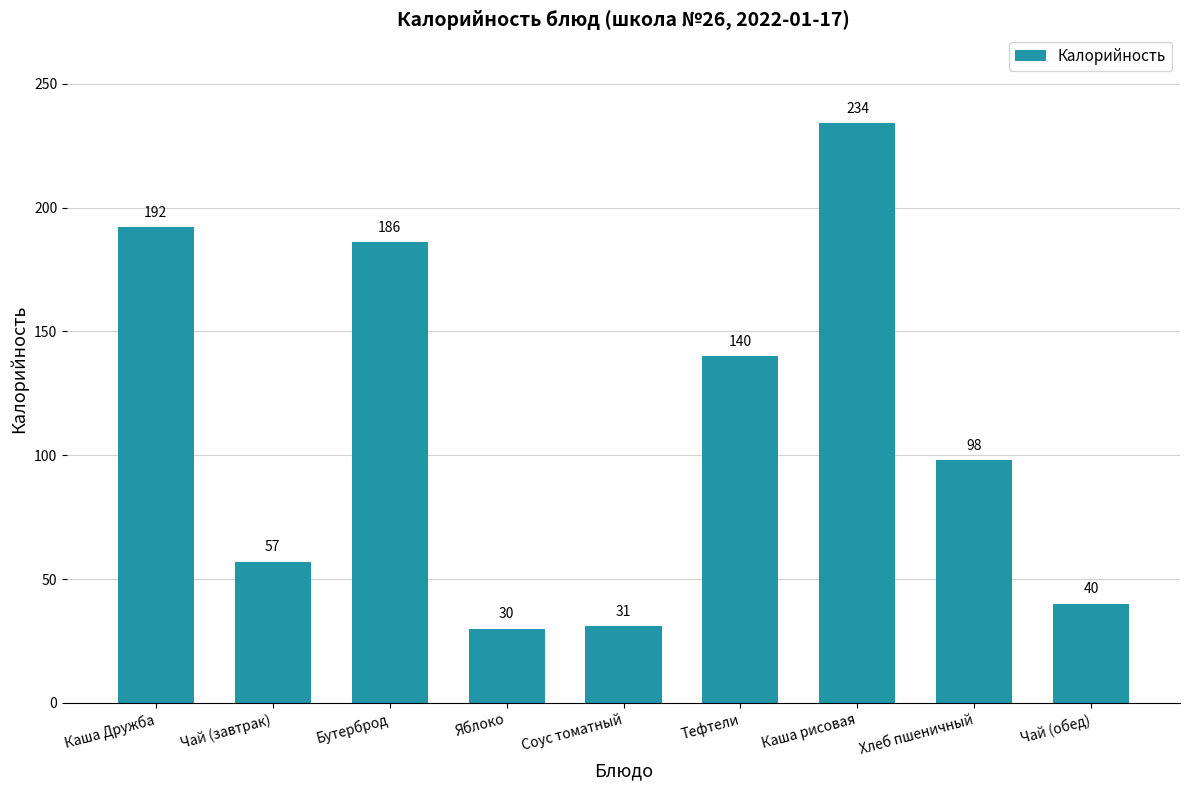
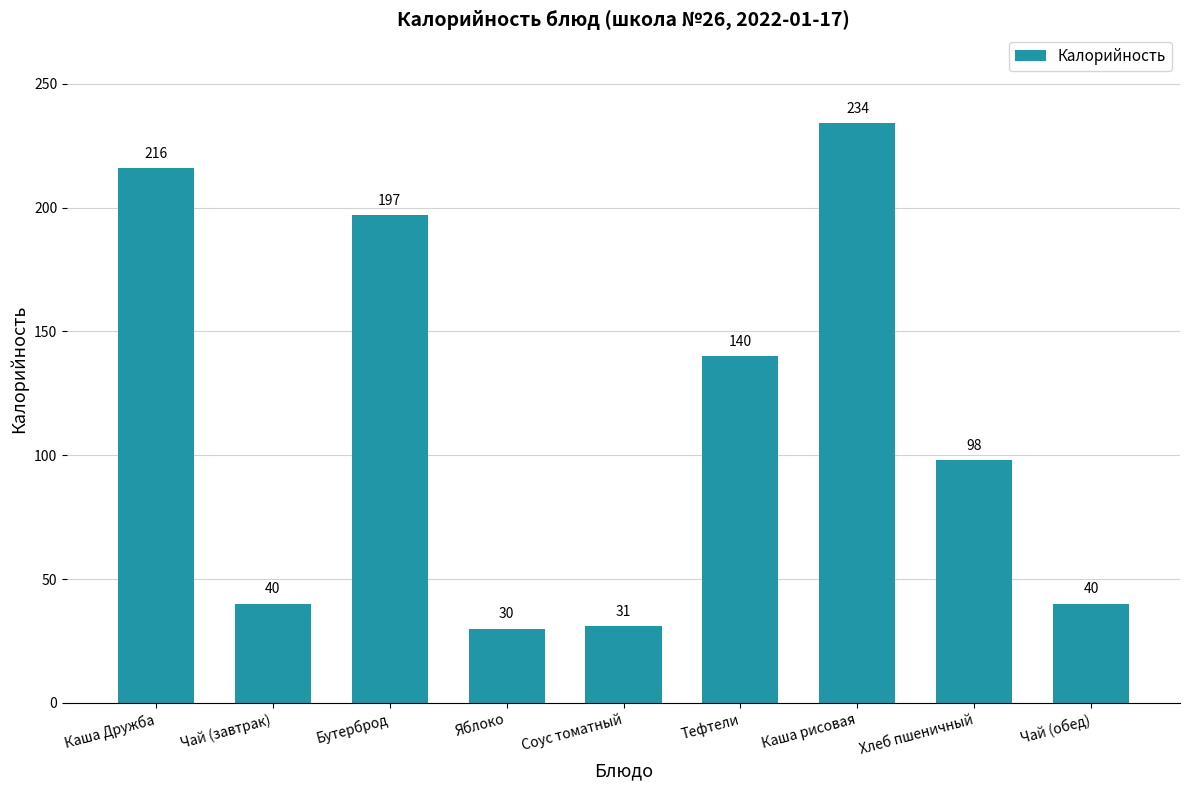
  {
-   "Каша Дружба": 192,
-   "Чай (завтрак)": 57,
-   "Бутерброд": 186,
+   "Каша Дружба": 216,
+   "Чай (завтрак)": 40,
+   "Бутерброд": 197,
    "Яблоко": 30,
    "Соус томатный": 31,
    "Тефтели": 140,
    "Каша рисовая": 234,
    "Хлеб пшеничный": 98,
    "Чай (обед)": 40
  }
